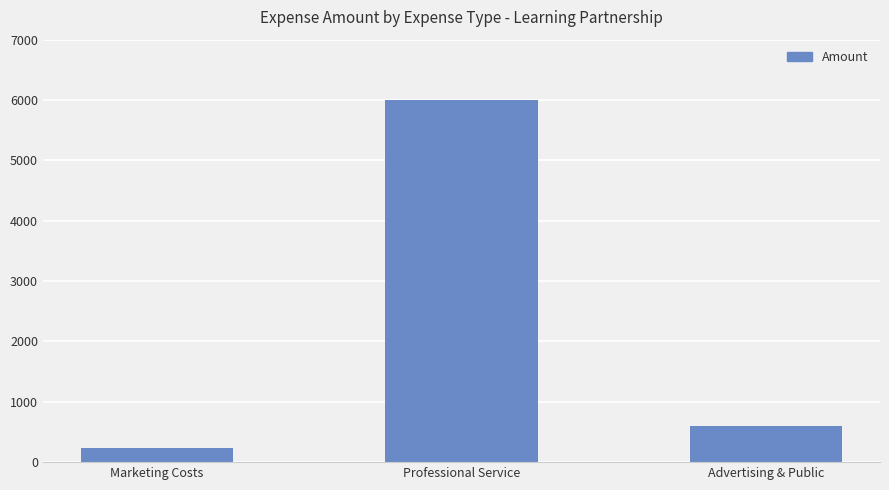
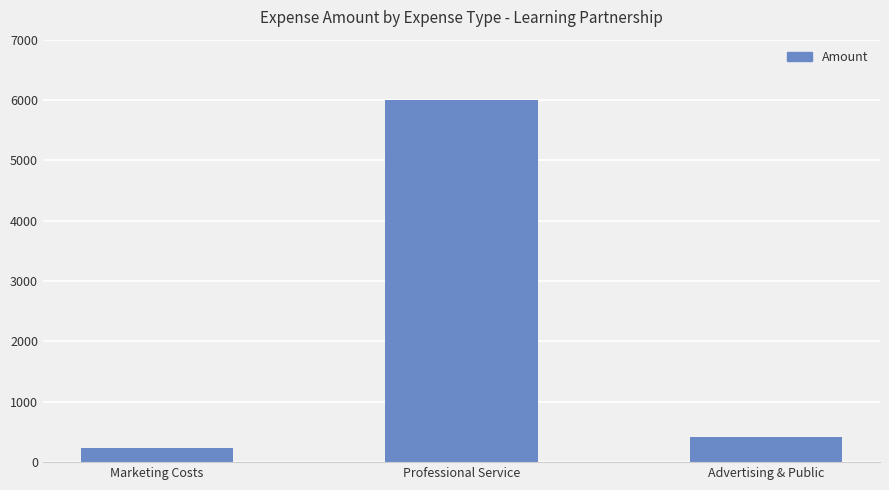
  {
    "Marketing Costs": 200,
    "Professional Service": 6000,
-   "Advertising & Public": 600
+   "Advertising & Public": 400
  }
